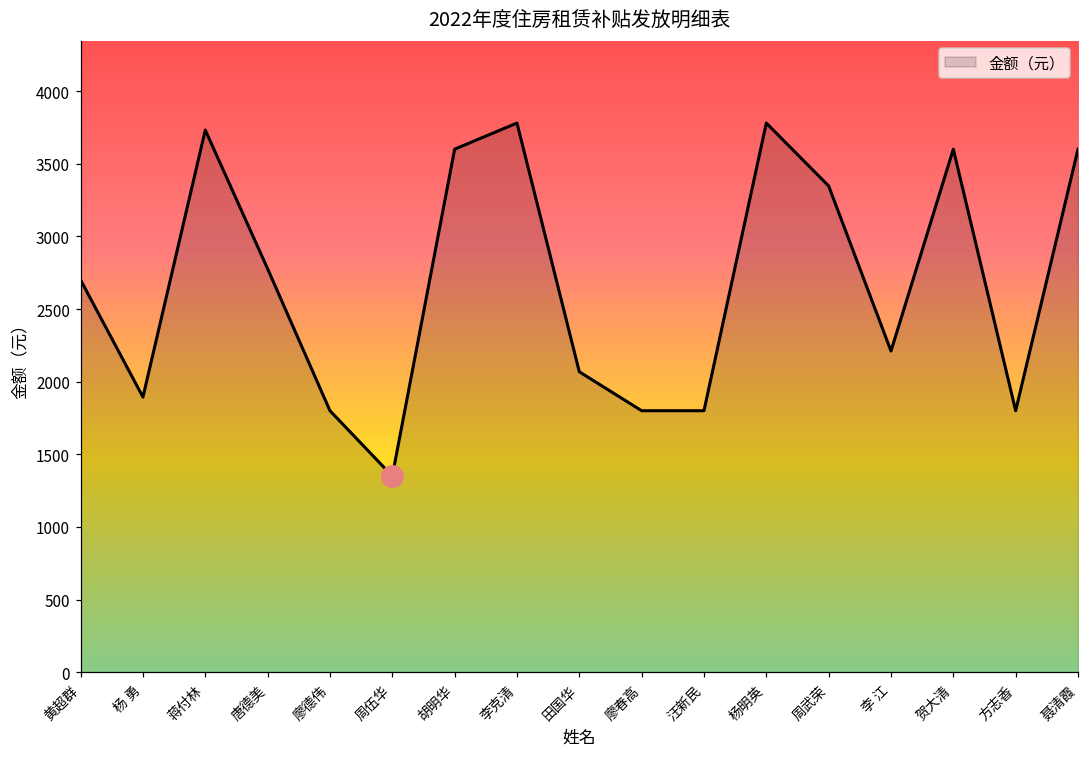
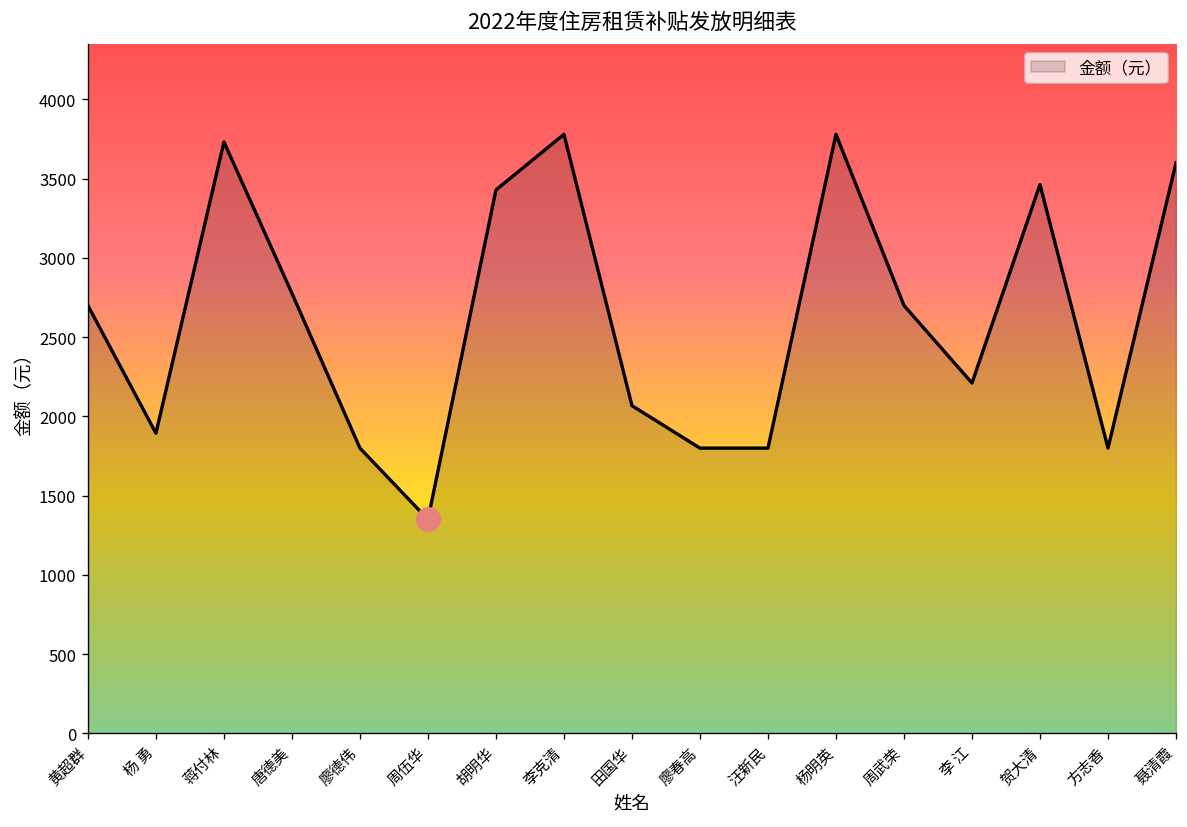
  {
    "金额（元）": {
      "黄超群": 2700,
      "杨 勇": 1890,
      "蒋付林": 3730,
      "唐德美": 2780,
      "廖德伟": 1800,
-     "胡明华": 3600,
+     "胡明华": 3430,
      "李克清": 3780,
      "田国华": 2070,
      "廖春高": 1800,
      "汪新民": 1800,
      "杨明英": 3780,
-     "周武荣": 3350,
+     "周武荣": 2700,
      "李 江": 2210,
-     "贺大清": 3600,
+     "贺大清": 3460,
      "方志香": 1800,
      "聂清霞": 3600
    }
  }
